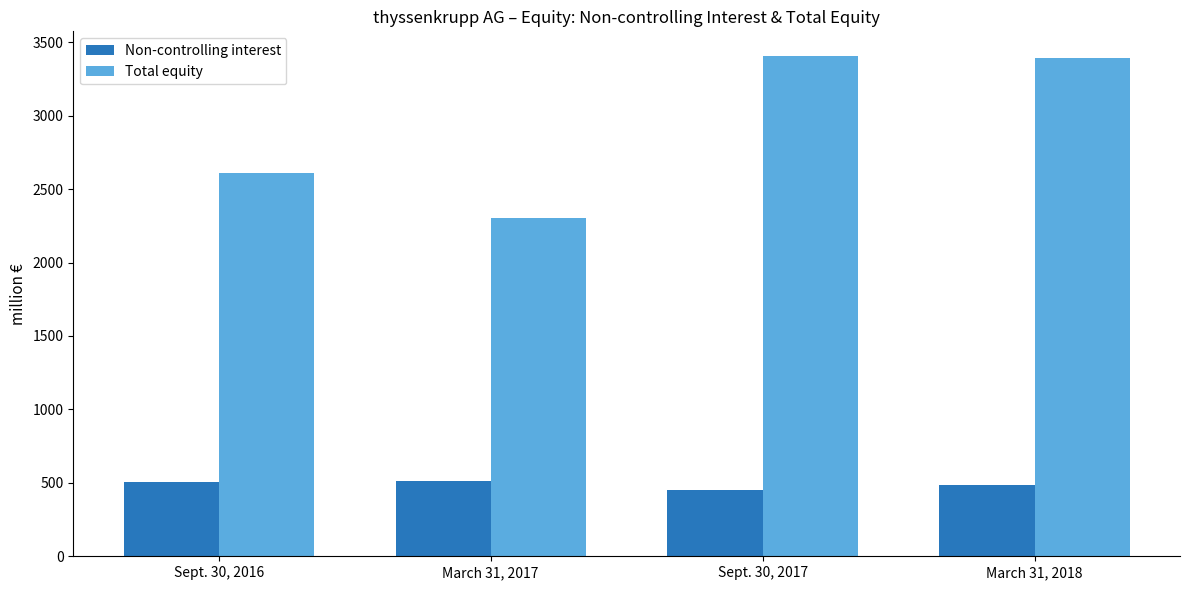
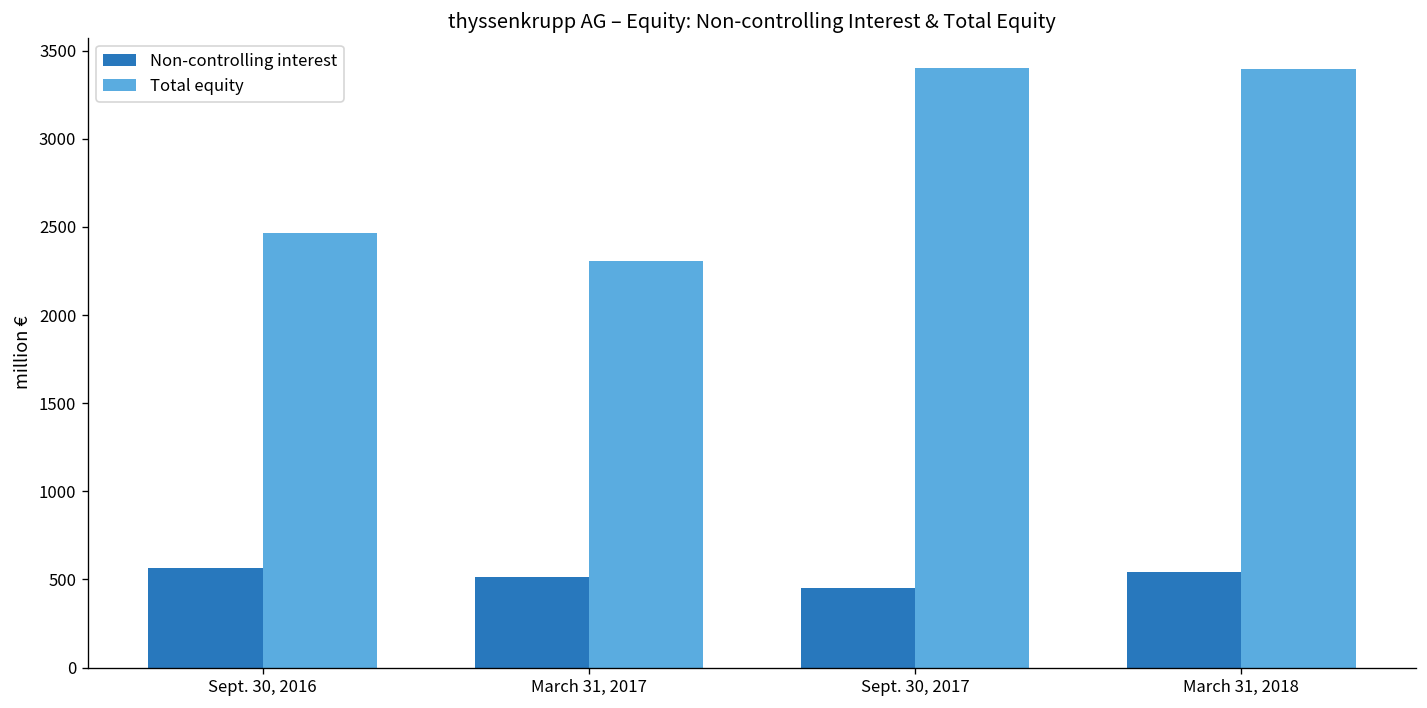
  {
    "Non-controlling interest": {
-     "Sept. 30, 2016": 510,
+     "Sept. 30, 2016": 570,
      "March 31, 2017": 520,
      "Sept. 30, 2017": 450,
-     "March 31, 2018": 480
+     "March 31, 2018": 540
    },
    "Total equity": {
-     "Sept. 30, 2016": 2610,
+     "Sept. 30, 2016": 2470,
      "March 31, 2017": 2300,
      "Sept. 30, 2017": 3400,
      "March 31, 2018": 3400
    }
  }
